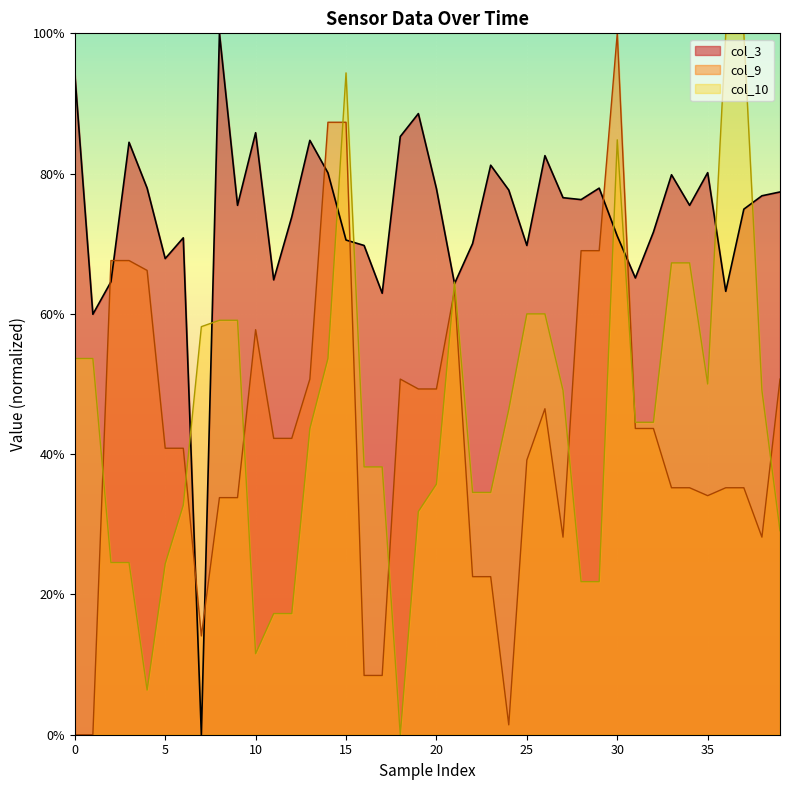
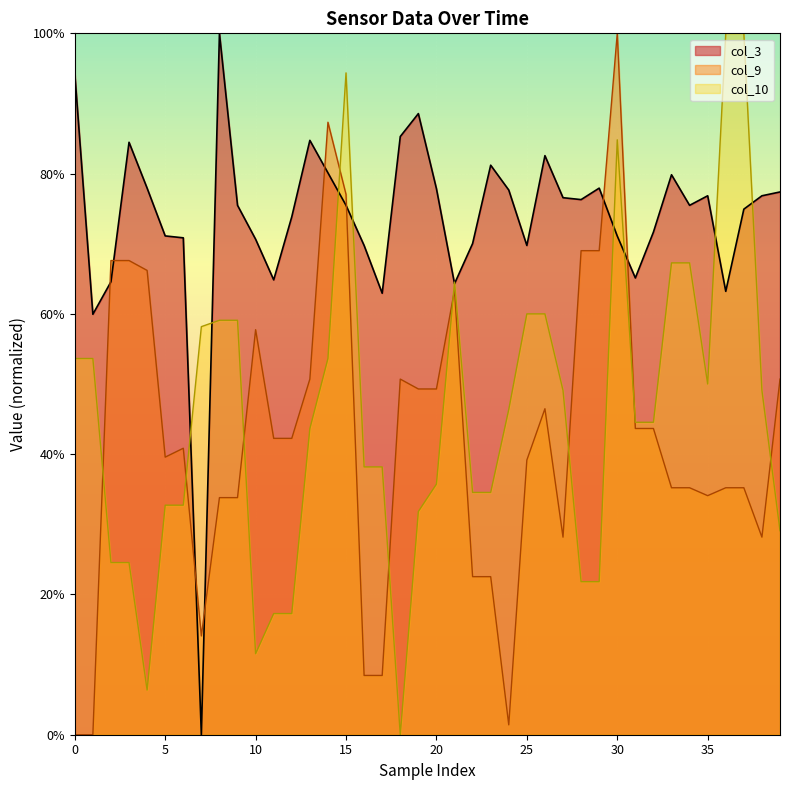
  {
    "col_3": {
      "0": "94%",
-     "5": "68%",
-     "10": "86%",
-     "15": "71%",
+     "5": "71%",
+     "10": "71%",
+     "15": "75%",
      "20": "78%",
      "25": "70%",
      "30": "71%",
-     "35": "80%"
+     "35": "77%"
    },
    "col_9": {
      "0": "0%",
-     "5": "41%",
+     "5": "40%",
      "10": "58%",
-     "15": "87%",
+     "15": "77%",
      "20": "49%",
      "25": "39%",
      "30": "100%",
      "35": "34%"
    },
    "col_10": {
      "0": "54%",
-     "5": "24%",
+     "5": "33%",
      "10": "12%",
      "15": "94%",
      "20": "36%",
      "25": "60%",
      "30": "85%",
      "35": "50%"
    }
  }
